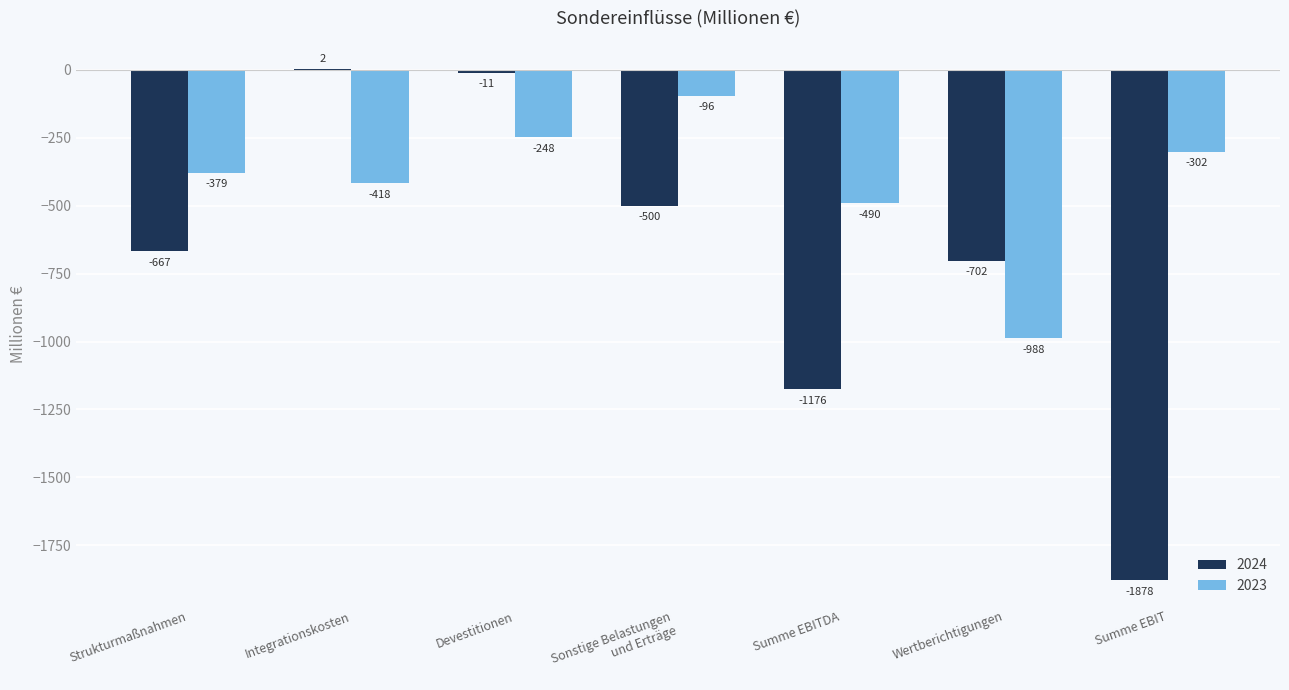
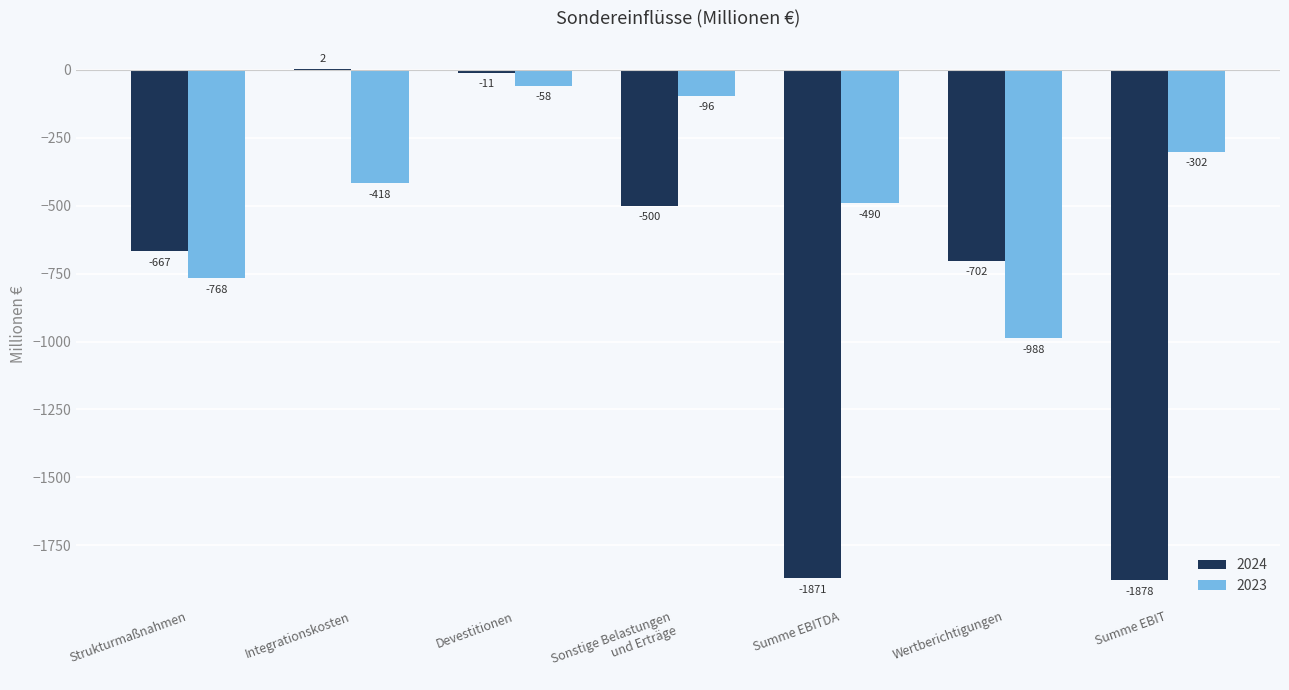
  {
    "2024": {
      "Strukturmaßnahmen": -667,
      "Integrationskosten": 2,
      "Devestitionen": -11,
      "Sonstige Belastungen und Erträge": -500,
-     "Summe EBITDA": -1176,
+     "Summe EBITDA": -1871,
      "Wertberichtigungen": -702,
      "Summe EBIT": -1878
    },
    "2023": {
-     "Strukturmaßnahmen": -379,
+     "Strukturmaßnahmen": -768,
      "Integrationskosten": -418,
-     "Devestitionen": -248,
+     "Devestitionen": -58,
      "Sonstige Belastungen und Erträge": -96,
      "Summe EBITDA": -490,
      "Wertberichtigungen": -988,
      "Summe EBIT": -302
    }
  }
